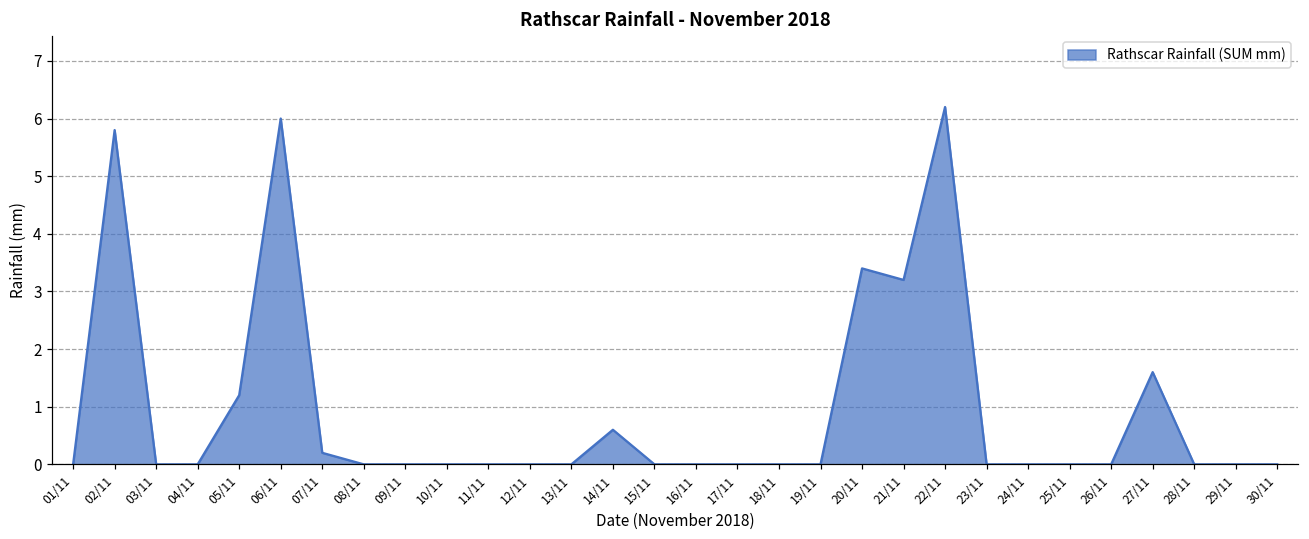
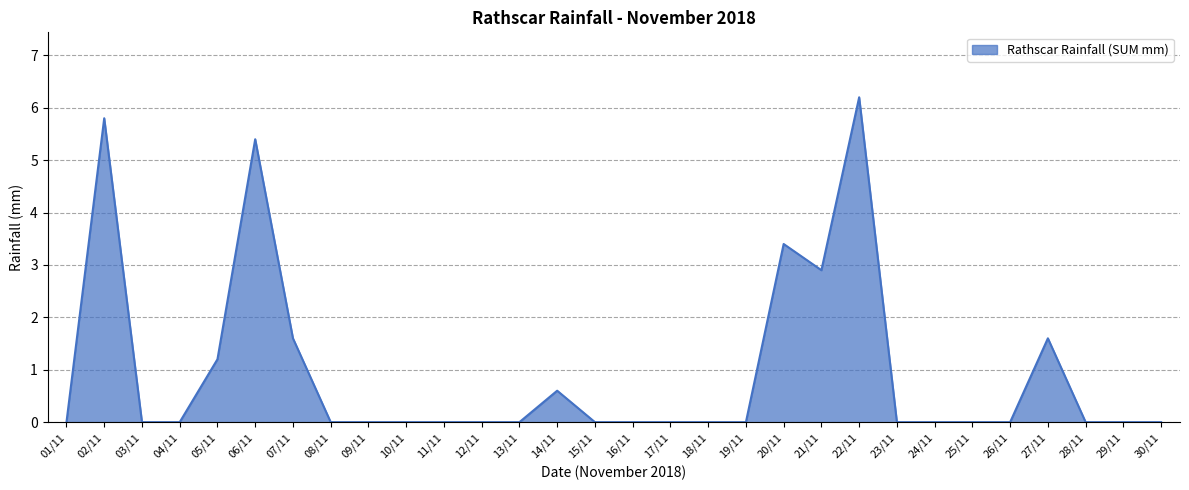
  {
    "01/11": 0.0,
    "02/11": 5.8,
    "03/11": 0.0,
    "04/11": 0.0,
    "05/11": 1.2,
-   "06/11": 6.0,
-   "07/11": 0.2,
+   "06/11": 5.4,
+   "07/11": 1.6,
    "08/11": 0.0,
    "09/11": 0.0,
    "10/11": 0.0,
    "11/11": 0.0,
    "12/11": 0.0,
    "13/11": 0.0,
    "14/11": 0.6,
    "15/11": 0.0,
    "16/11": 0.0,
    "17/11": 0.0,
    "18/11": 0.0,
    "19/11": 0.0,
    "20/11": 3.4,
-   "21/11": 3.2,
+   "21/11": 2.9,
    "22/11": 6.2,
    "23/11": 0.0,
    "24/11": 0.0,
    "25/11": 0.0,
    "26/11": 0.0,
    "27/11": 1.6,
    "28/11": 0.0,
    "29/11": 0.0,
    "30/11": 0.0
  }
